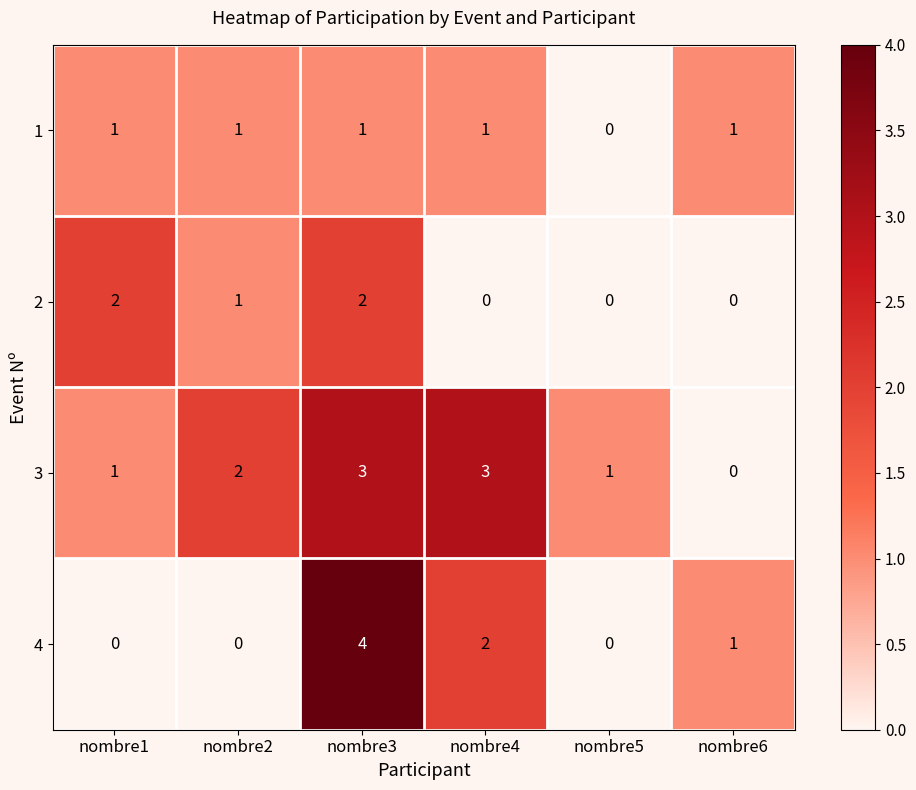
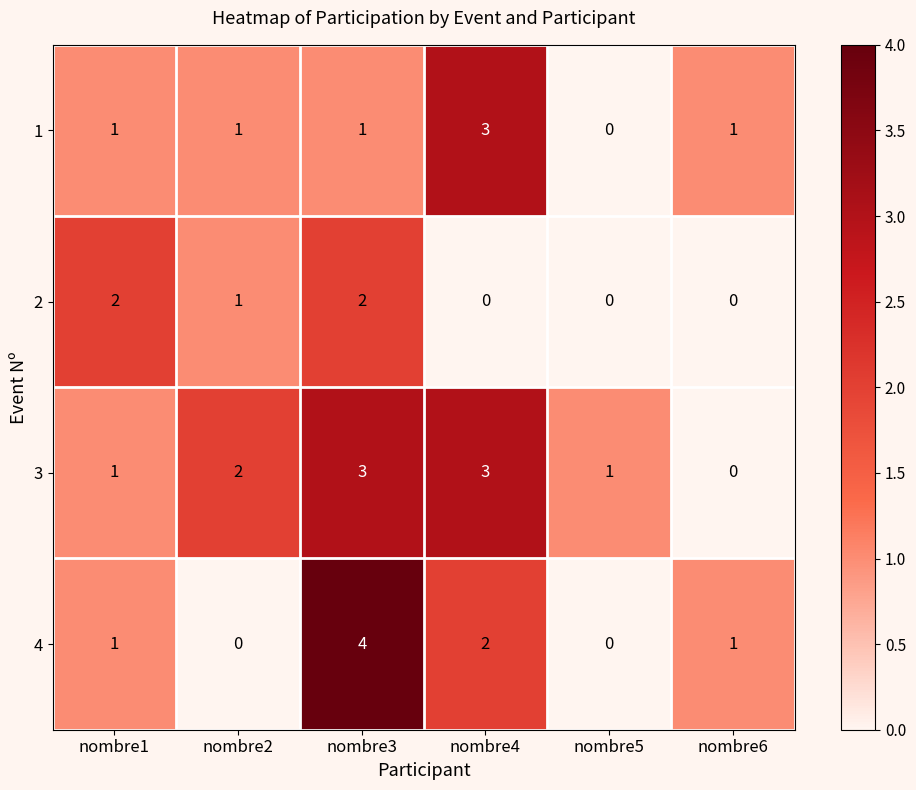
  {
    "1": {
      "nombre1": 1,
      "nombre2": 1,
      "nombre3": 1,
-     "nombre4": 1,
+     "nombre4": 3,
      "nombre5": 0,
      "nombre6": 1
    },
    "2": {
      "nombre1": 2,
      "nombre2": 1,
      "nombre3": 2,
      "nombre4": 0,
      "nombre5": 0,
      "nombre6": 0
    },
    "3": {
      "nombre1": 1,
      "nombre2": 2,
      "nombre3": 3,
      "nombre4": 3,
      "nombre5": 1,
      "nombre6": 0
    },
    "4": {
-     "nombre1": 0,
+     "nombre1": 1,
      "nombre2": 0,
      "nombre3": 4,
      "nombre4": 2,
      "nombre5": 0,
      "nombre6": 1
    }
  }
